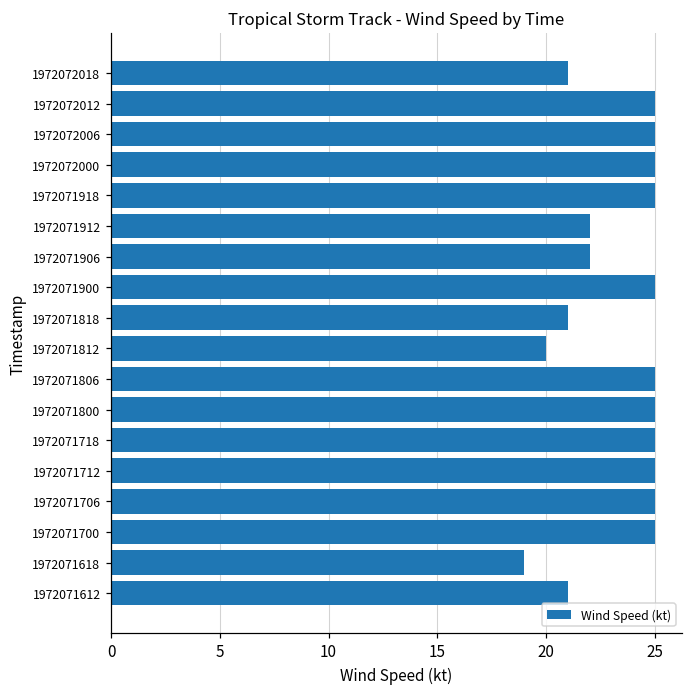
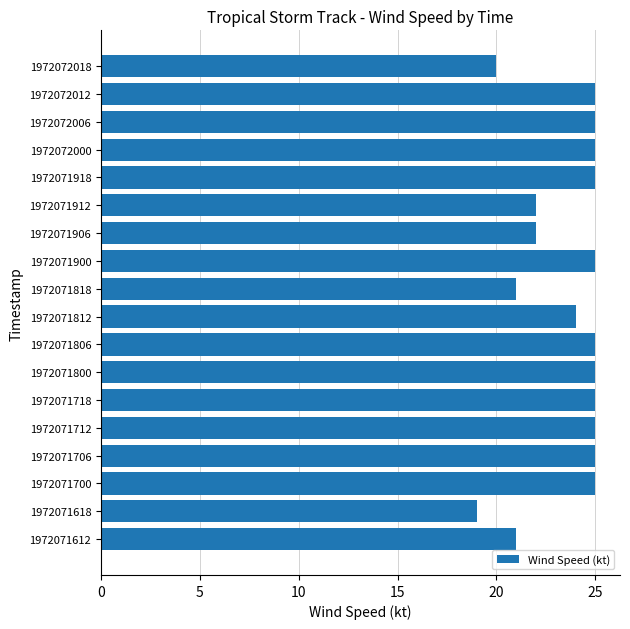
  {
-   "1972072018": 21,
+   "1972072018": 20,
    "1972072012": 25,
    "1972072006": 25,
    "1972072000": 25,
    "1972071918": 25,
    "1972071912": 22,
    "1972071906": 22,
    "1972071900": 25,
    "1972071818": 21,
-   "1972071812": 20,
+   "1972071812": 24,
    "1972071806": 25,
    "1972071800": 25,
    "1972071718": 25,
    "1972071712": 25,
    "1972071706": 25,
    "1972071700": 25,
    "1972071618": 19,
    "1972071612": 21
  }
